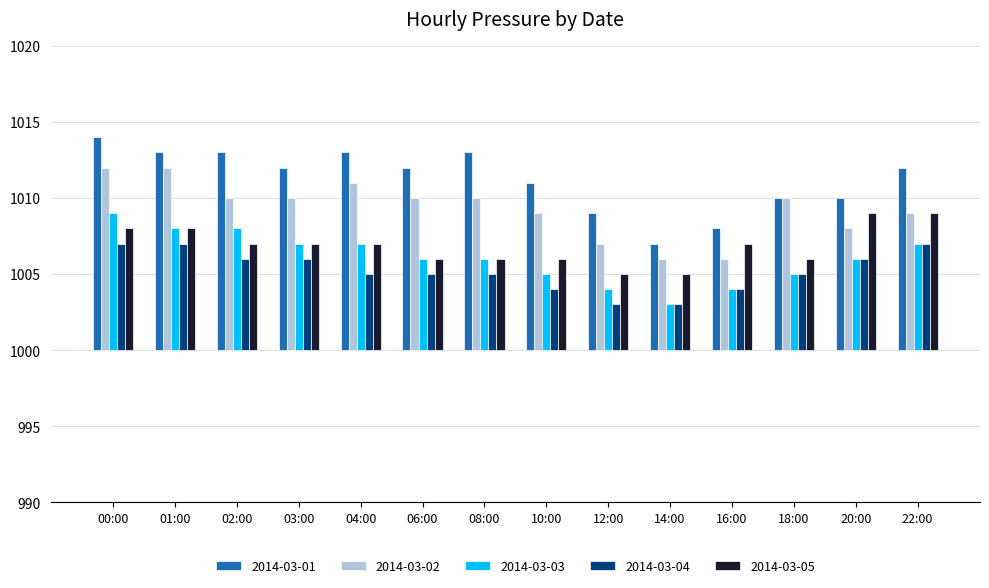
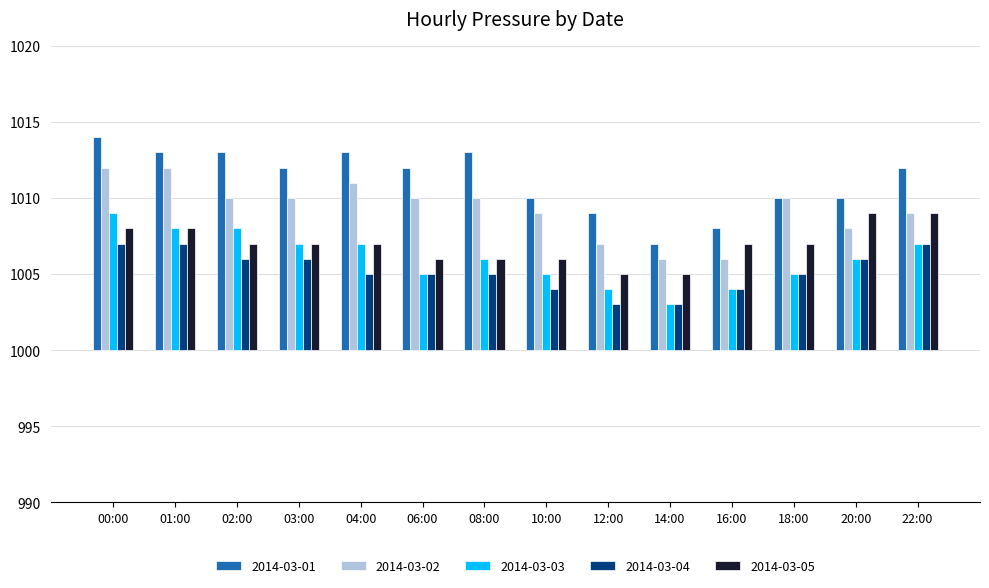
  {
    "2014-03-01": {
      "00:00": 1014,
      "01:00": 1013,
      "02:00": 1013,
      "03:00": 1012,
      "04:00": 1013,
      "06:00": 1012,
      "08:00": 1013,
-     "10:00": 1011,
+     "10:00": 1010,
      "12:00": 1009,
      "14:00": 1007,
      "16:00": 1008,
      "18:00": 1010,
      "20:00": 1010,
      "22:00": 1012
    },
    "2014-03-02": {
      "00:00": 1012,
      "01:00": 1012,
      "02:00": 1010,
      "03:00": 1010,
      "04:00": 1011,
      "06:00": 1010,
      "08:00": 1010,
      "10:00": 1009,
      "12:00": 1007,
      "14:00": 1006,
      "16:00": 1006,
      "18:00": 1010,
      "20:00": 1008,
      "22:00": 1009
    },
    "2014-03-03": {
      "00:00": 1009,
      "01:00": 1008,
      "02:00": 1008,
      "03:00": 1007,
      "04:00": 1007,
-     "06:00": 1006,
+     "06:00": 1005,
      "08:00": 1006,
      "10:00": 1005,
      "12:00": 1004,
      "14:00": 1003,
      "16:00": 1004,
      "18:00": 1005,
      "20:00": 1006,
      "22:00": 1007
    },
    "2014-03-04": {
      "00:00": 1007,
      "01:00": 1007,
      "02:00": 1006,
      "03:00": 1006,
      "04:00": 1005,
      "06:00": 1005,
      "08:00": 1005,
      "10:00": 1004,
      "12:00": 1003,
      "14:00": 1003,
      "16:00": 1004,
      "18:00": 1005,
      "20:00": 1006,
      "22:00": 1007
    },
    "2014-03-05": {
      "00:00": 1008,
      "01:00": 1008,
      "02:00": 1007,
      "03:00": 1007,
      "04:00": 1007,
      "06:00": 1006,
      "08:00": 1006,
      "10:00": 1006,
      "12:00": 1005,
      "14:00": 1005,
      "16:00": 1007,
-     "18:00": 1006,
+     "18:00": 1007,
      "20:00": 1009,
      "22:00": 1009
    }
  }
